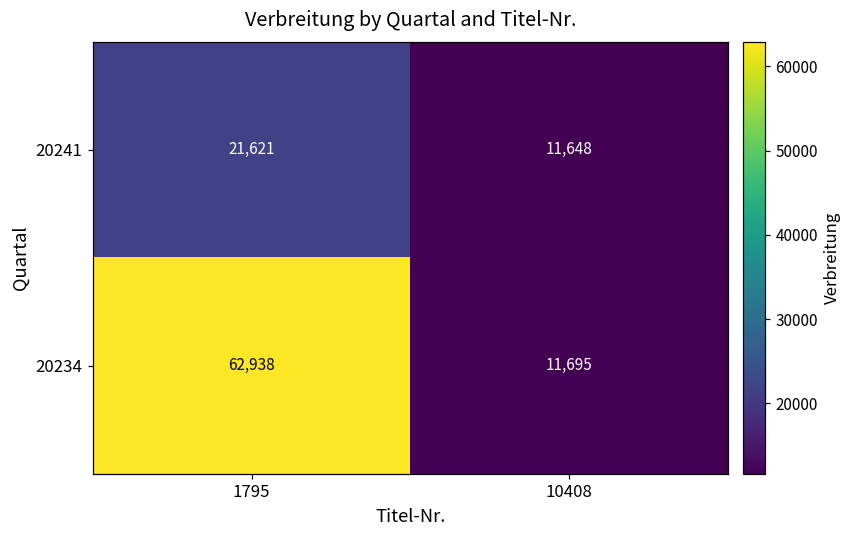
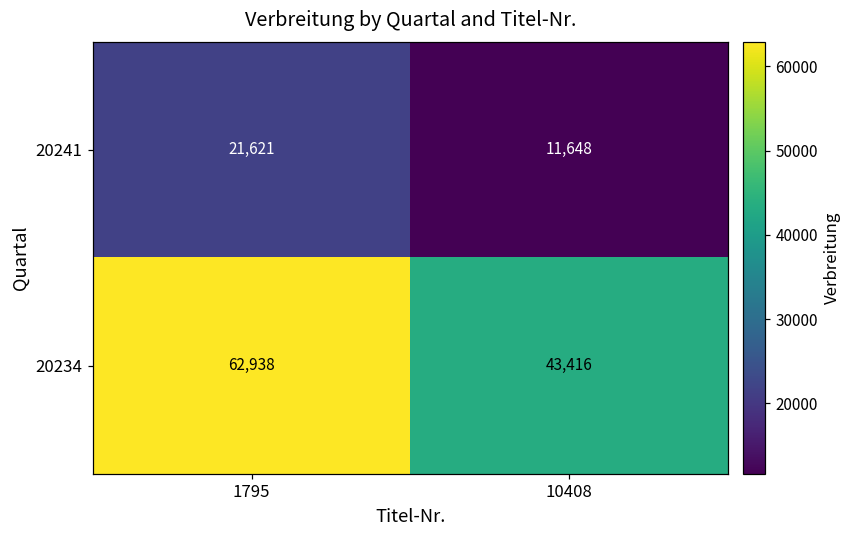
  {
    "20241": {
      "1795": "21,621",
      "10408": "11,648"
    },
    "20234": {
      "1795": "62,938",
-     "10408": "11,695"
+     "10408": "43,416"
    }
  }
